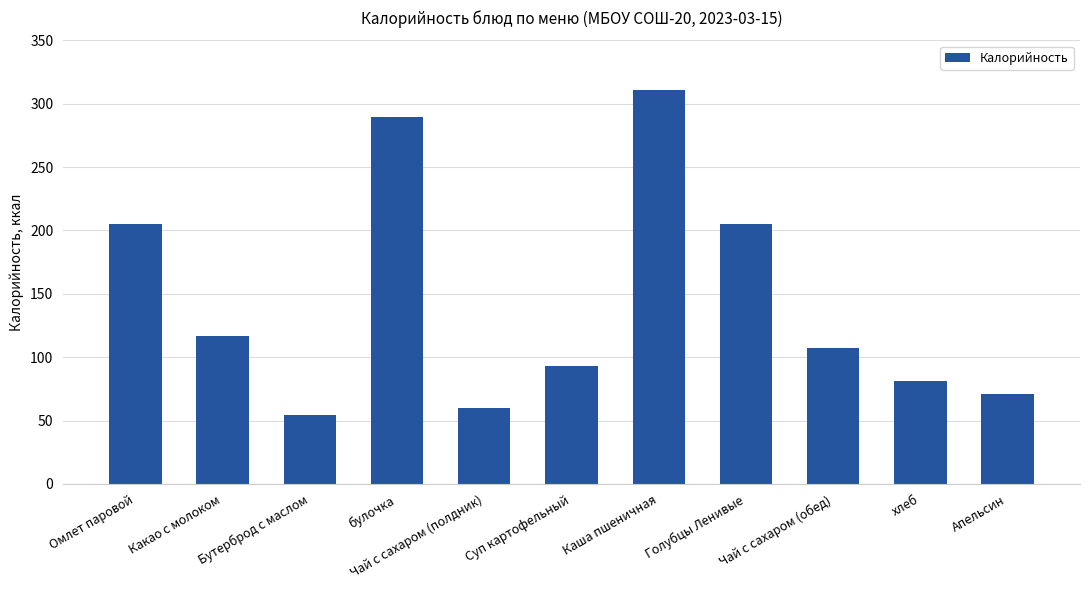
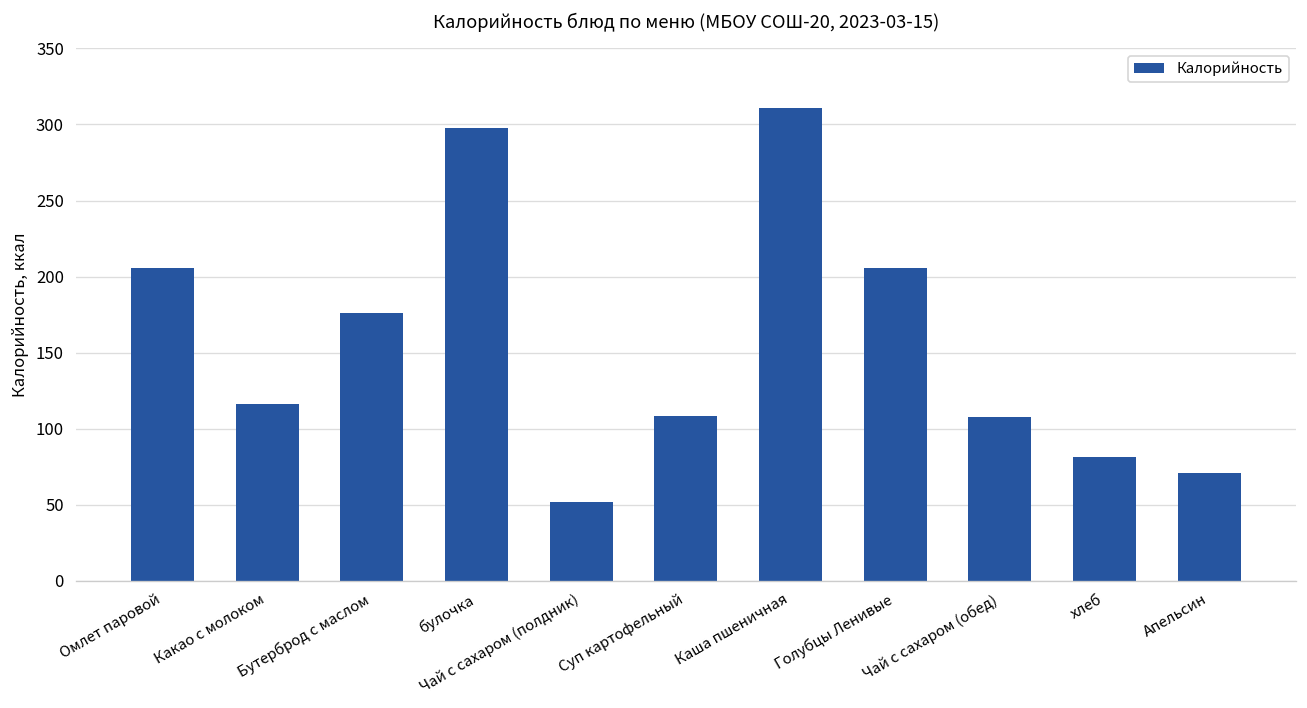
  {
    "Омлет паровой": 205,
    "Какао с молоком": 116,
-   "Бутерброд с маслом": 55,
-   "булочка": 289,
-   "Чай с сахаром (полдник)": 60,
-   "Суп картофельный": 93,
+   "Бутерброд с маслом": 176,
+   "булочка": 298,
+   "Чай с сахаром (полдник)": 52,
+   "Суп картофельный": 108,
    "Каша пшеничная": 311,
    "Голубцы Ленивые": 205,
    "Чай с сахаром (обед)": 108,
    "хлеб": 81,
    "Апельсин": 71
  }
